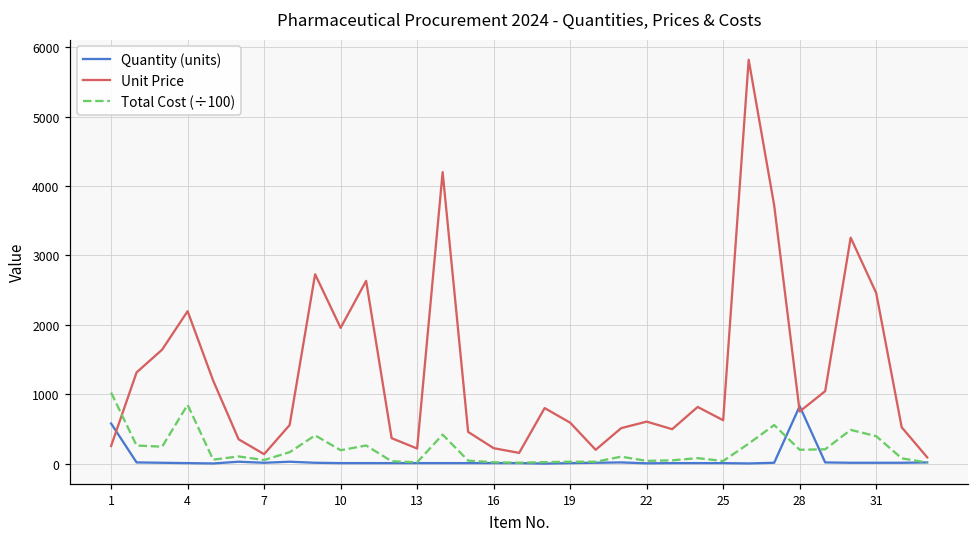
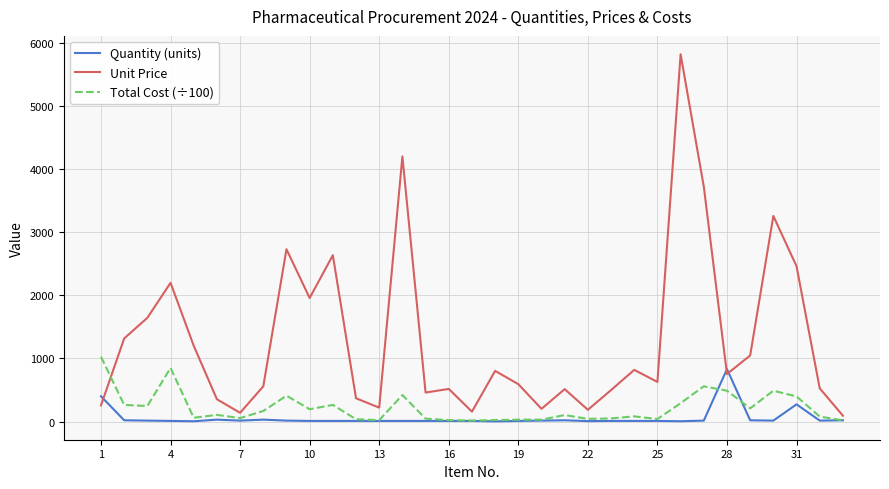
  {
    "Quantity (units)": {
-     "1": 600,
+     "1": 400,
      "4": 0,
      "10": 0,
      "28": 800,
-     "31": 0
+     "31": 300
    },
    "Unit Price": {
      "1": 300,
      "4": 2200,
      "7": 100,
      "10": 2000,
      "13": 200,
-     "16": 200,
+     "16": 500,
      "19": 600,
-     "22": 600,
+     "22": 200,
      "25": 600,
      "28": 800,
      "31": 2500
    },
    "Total Cost (÷100)": {
      "1": 1000,
      "4": 800,
      "10": 200,
-     "28": 200,
+     "28": 500,
      "31": 400
    }
  }
